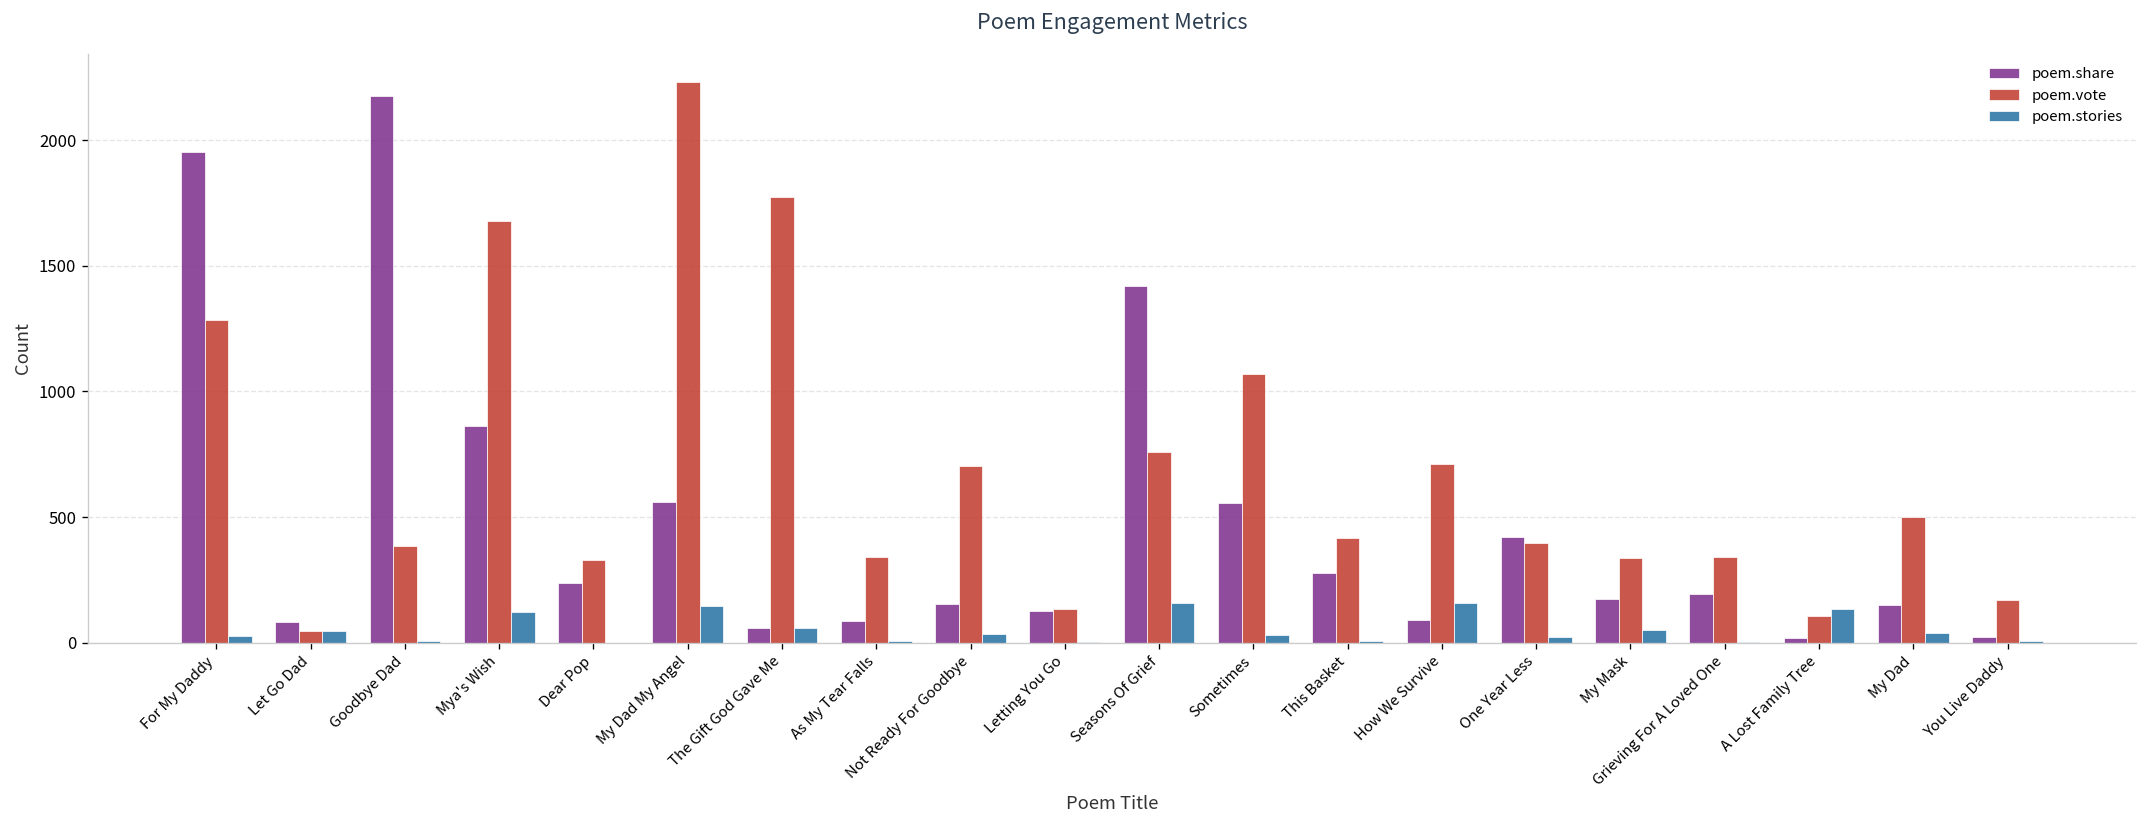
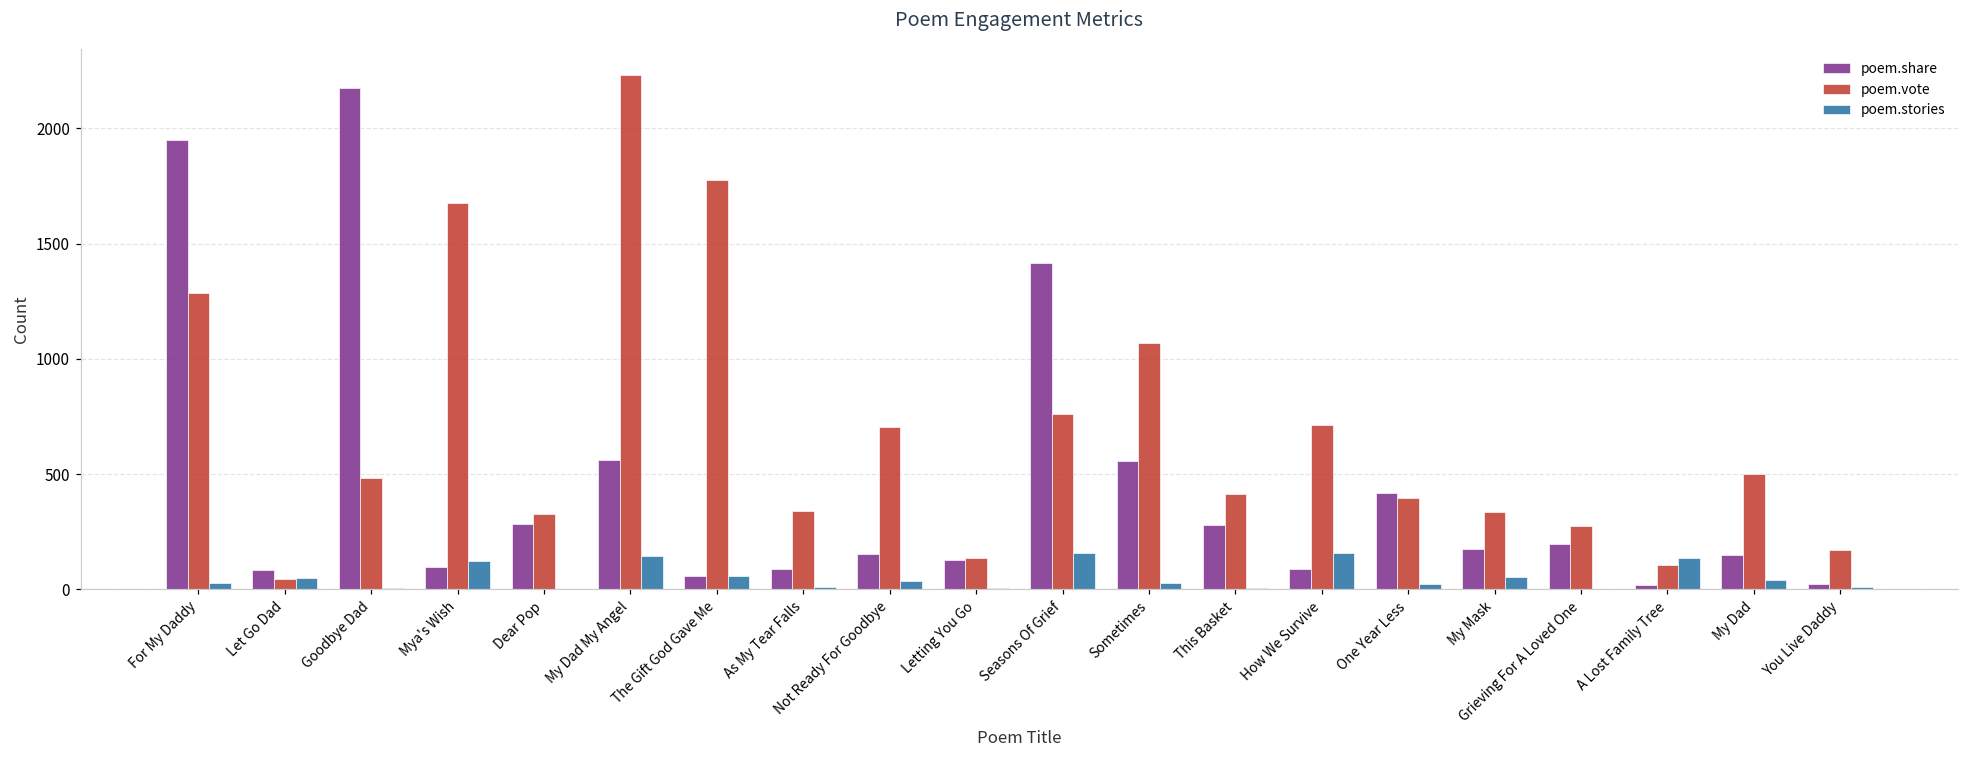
  {
    "poem.share": {
      "For My Daddy": 1950,
      "Let Go Dad": 80,
      "Goodbye Dad": 2170,
-     "Mya's Wish": 860,
-     "Dear Pop": 240,
+     "Mya's Wish": 100,
+     "Dear Pop": 280,
      "My Dad My Angel": 560,
      "The Gift God Gave Me": 60,
      "As My Tear Falls": 90,
      "Not Ready For Goodbye": 150,
      "Letting You Go": 130,
      "Seasons Of Grief": 1420,
      "Sometimes": 560,
      "This Basket": 280,
      "How We Survive": 90,
      "One Year Less": 420,
      "My Mask": 180,
      "Grieving For A Loved One": 200,
      "A Lost Family Tree": 20,
      "My Dad": 150,
      "You Live Daddy": 20
    },
    "poem.vote": {
      "For My Daddy": 1290,
      "Let Go Dad": 50,
-     "Goodbye Dad": 390,
+     "Goodbye Dad": 480,
      "Mya's Wish": 1680,
      "Dear Pop": 330,
      "My Dad My Angel": 2230,
      "The Gift God Gave Me": 1780,
      "As My Tear Falls": 340,
      "Not Ready For Goodbye": 700,
      "Letting You Go": 130,
      "Seasons Of Grief": 760,
      "Sometimes": 1070,
      "This Basket": 420,
      "How We Survive": 710,
      "One Year Less": 400,
      "My Mask": 340,
-     "Grieving For A Loved One": 340,
+     "Grieving For A Loved One": 280,
      "A Lost Family Tree": 110,
      "My Dad": 500,
      "You Live Daddy": 170
    },
    "poem.stories": {
      "For My Daddy": 30,
      "Let Go Dad": 50,
      "Mya's Wish": 120,
      "Dear Pop": 0,
      "My Dad My Angel": 150,
      "The Gift God Gave Me": 60,
      "Not Ready For Goodbye": 40,
      "Seasons Of Grief": 160,
      "Sometimes": 30,
      "How We Survive": 160,
      "One Year Less": 20,
      "My Mask": 50,
      "A Lost Family Tree": 140,
      "My Dad": 40
    }
  }
